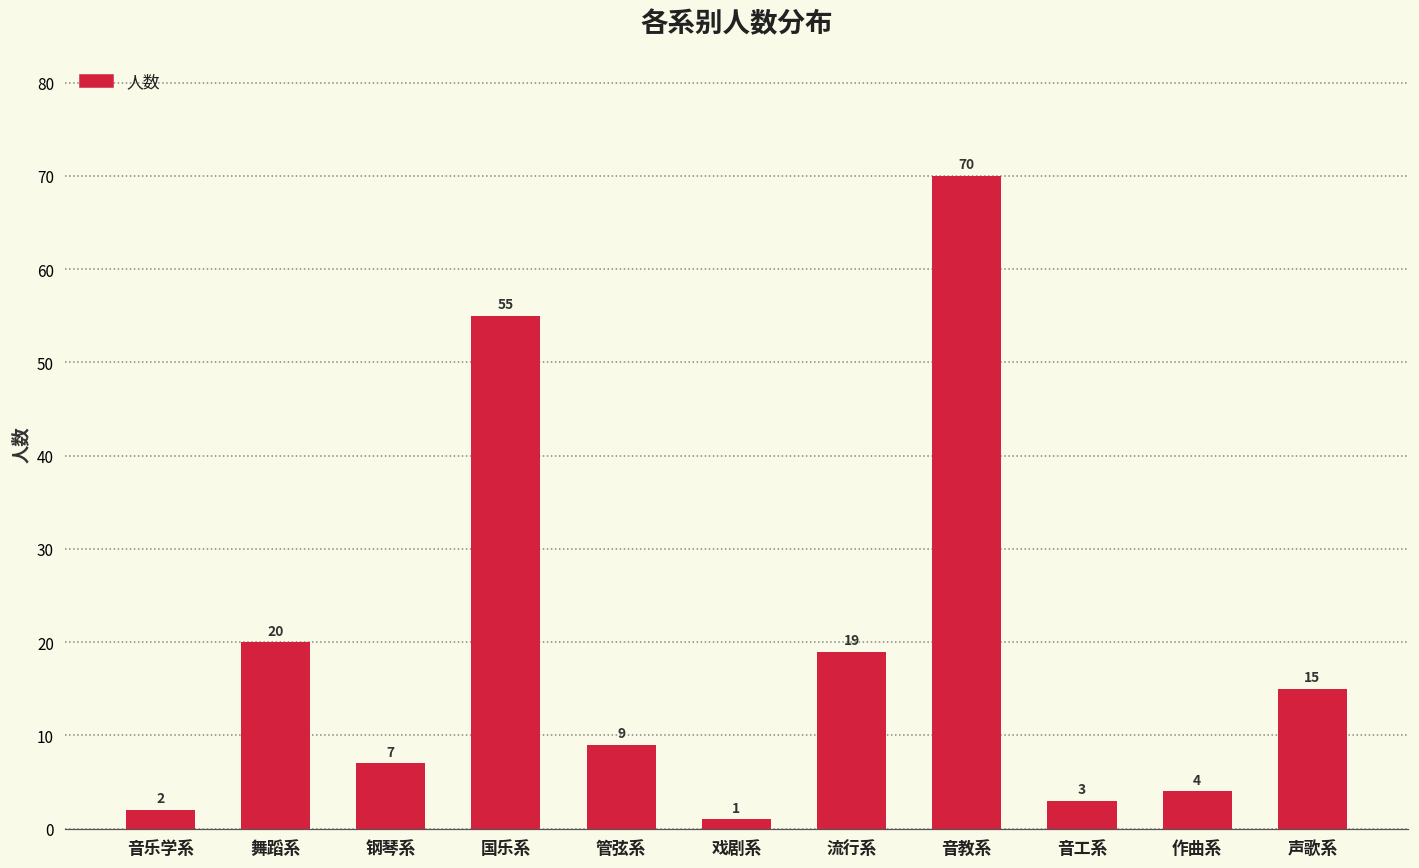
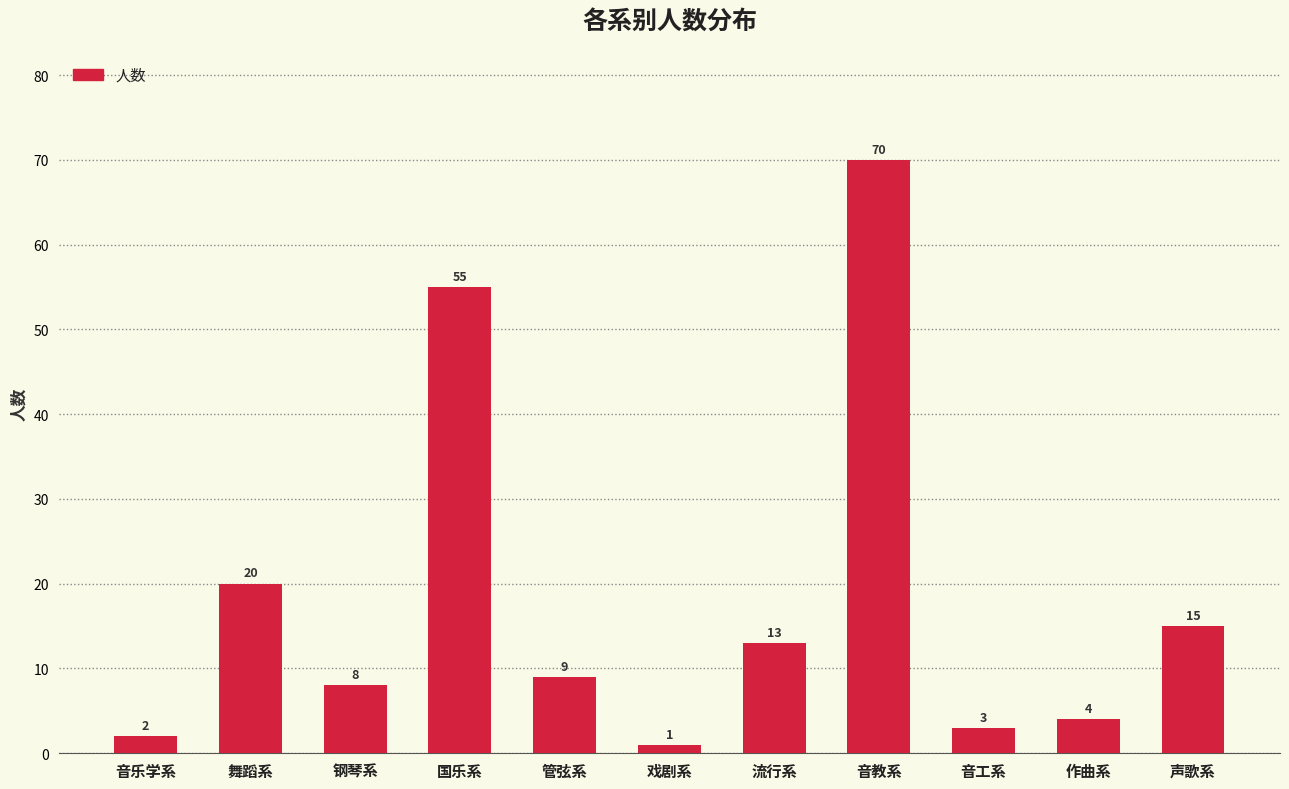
  {
    "音乐学系": 2,
    "舞蹈系": 20,
-   "钢琴系": 7,
+   "钢琴系": 8,
    "国乐系": 55,
    "管弦系": 9,
    "戏剧系": 1,
-   "流行系": 19,
+   "流行系": 13,
    "音教系": 70,
    "音工系": 3,
    "作曲系": 4,
    "声歌系": 15
  }
